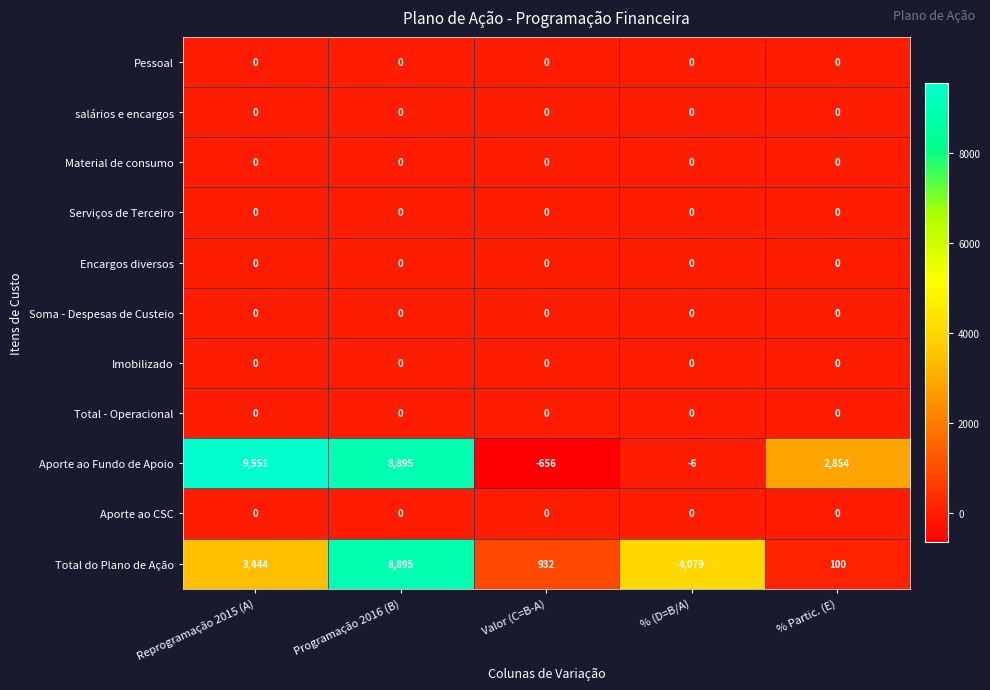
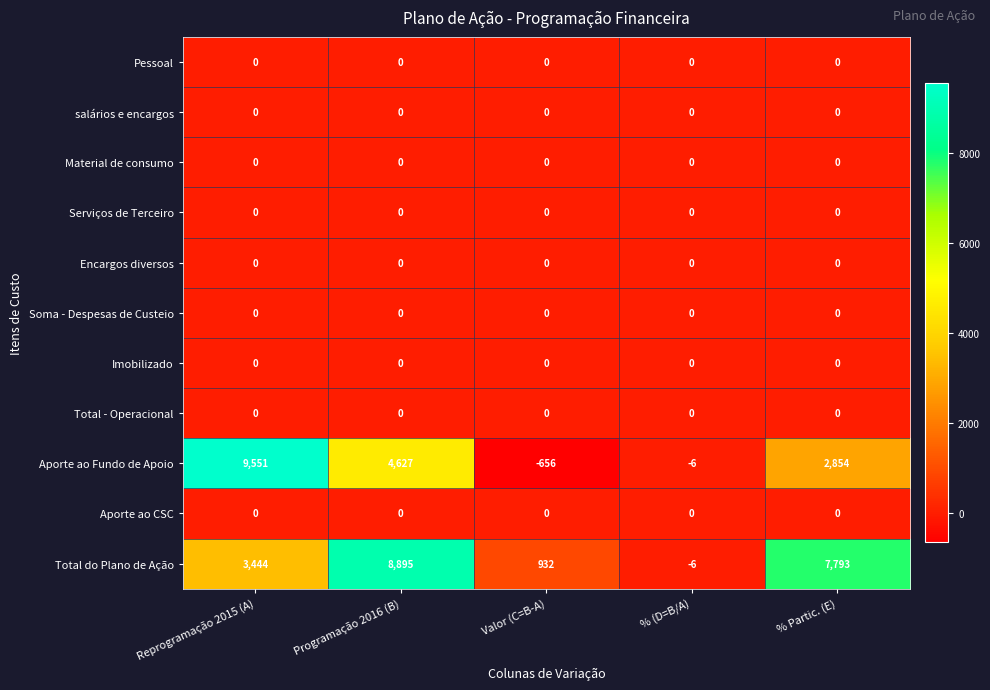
  {
    "Pessoal": {
      "Reprogramação 2015 (A)": "0",
      "Programação 2016 (B)": "0",
      "Valor (C=B-A)": "0",
      "% (D=B/A)": "0",
      "% Partic. (E)": "0"
    },
    "salários e encargos": {
      "Reprogramação 2015 (A)": "0",
      "Programação 2016 (B)": "0",
      "Valor (C=B-A)": "0",
      "% (D=B/A)": "0",
      "% Partic. (E)": "0"
    },
    "Material de consumo": {
      "Reprogramação 2015 (A)": "0",
      "Programação 2016 (B)": "0",
      "Valor (C=B-A)": "0",
      "% (D=B/A)": "0",
      "% Partic. (E)": "0"
    },
    "Serviços de Terceiro": {
      "Reprogramação 2015 (A)": "0",
      "Programação 2016 (B)": "0",
      "Valor (C=B-A)": "0",
      "% (D=B/A)": "0",
      "% Partic. (E)": "0"
    },
    "Encargos diversos": {
      "Reprogramação 2015 (A)": "0",
      "Programação 2016 (B)": "0",
      "Valor (C=B-A)": "0",
      "% (D=B/A)": "0",
      "% Partic. (E)": "0"
    },
    "Soma - Despesas de Custeio": {
      "Reprogramação 2015 (A)": "0",
      "Programação 2016 (B)": "0",
      "Valor (C=B-A)": "0",
      "% (D=B/A)": "0",
      "% Partic. (E)": "0"
    },
    "Imobilizado": {
      "Reprogramação 2015 (A)": "0",
      "Programação 2016 (B)": "0",
      "Valor (C=B-A)": "0",
      "% (D=B/A)": "0",
      "% Partic. (E)": "0"
    },
    "Total - Operacional": {
      "Reprogramação 2015 (A)": "0",
      "Programação 2016 (B)": "0",
      "Valor (C=B-A)": "0",
      "% (D=B/A)": "0",
      "% Partic. (E)": "0"
    },
    "Aporte ao Fundo de Apoio": {
      "Reprogramação 2015 (A)": "9,551",
-     "Programação 2016 (B)": "8,895",
+     "Programação 2016 (B)": "4,627",
      "Valor (C=B-A)": "-656",
      "% (D=B/A)": "-6",
      "% Partic. (E)": "2,854"
    },
    "Aporte ao CSC": {
      "Reprogramação 2015 (A)": "0",
      "Programação 2016 (B)": "0",
      "Valor (C=B-A)": "0",
      "% (D=B/A)": "0",
      "% Partic. (E)": "0"
    },
    "Total do Plano de Ação": {
      "Reprogramação 2015 (A)": "3,444",
      "Programação 2016 (B)": "8,895",
      "Valor (C=B-A)": "932",
-     "% (D=B/A)": "4,079",
-     "% Partic. (E)": "100"
+     "% (D=B/A)": "-6",
+     "% Partic. (E)": "7,793"
    }
  }
